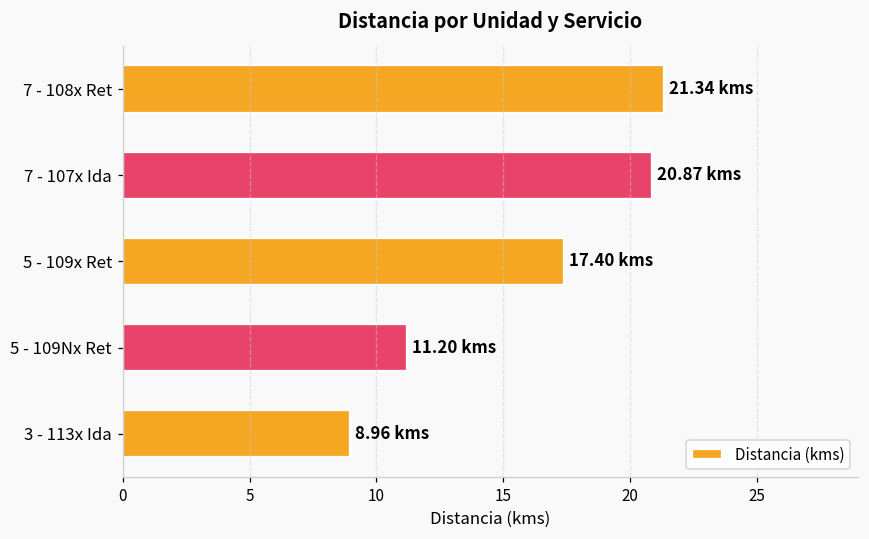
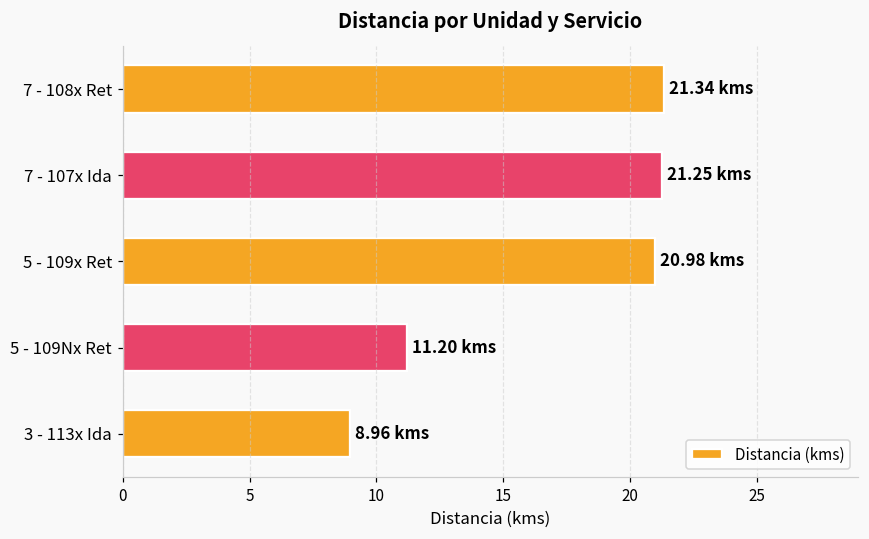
  {
    "7 - 108x Ret": 21.34,
-   "7 - 107x Ida": 20.87,
-   "5 - 109x Ret": 17.40,
+   "7 - 107x Ida": 21.25,
+   "5 - 109x Ret": 20.98,
    "5 - 109Nx Ret": 11.20,
    "3 - 113x Ida": 8.96
  }
